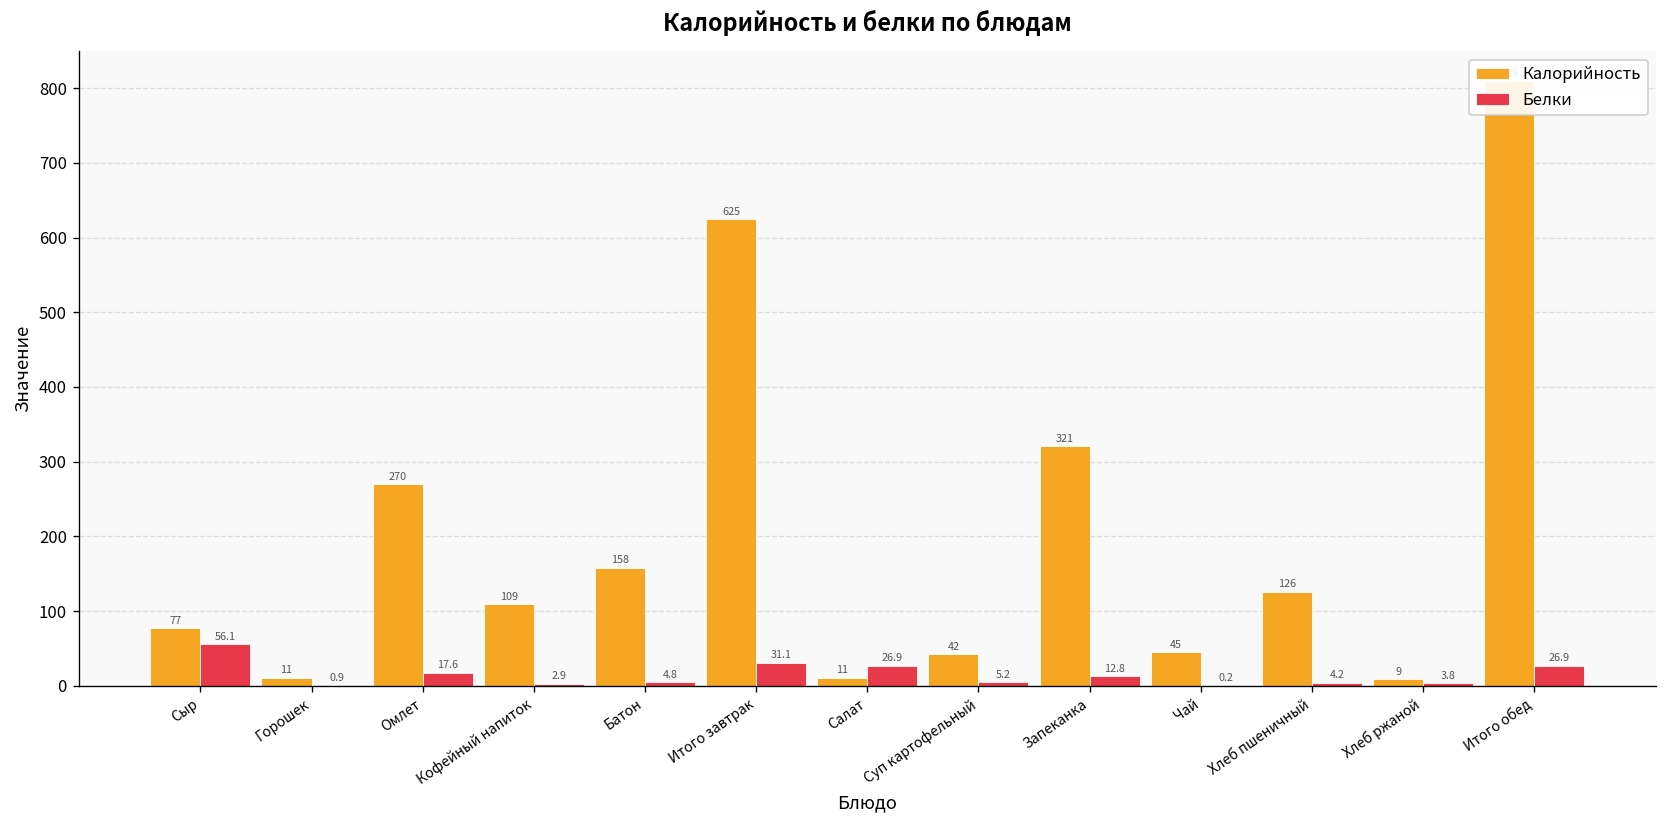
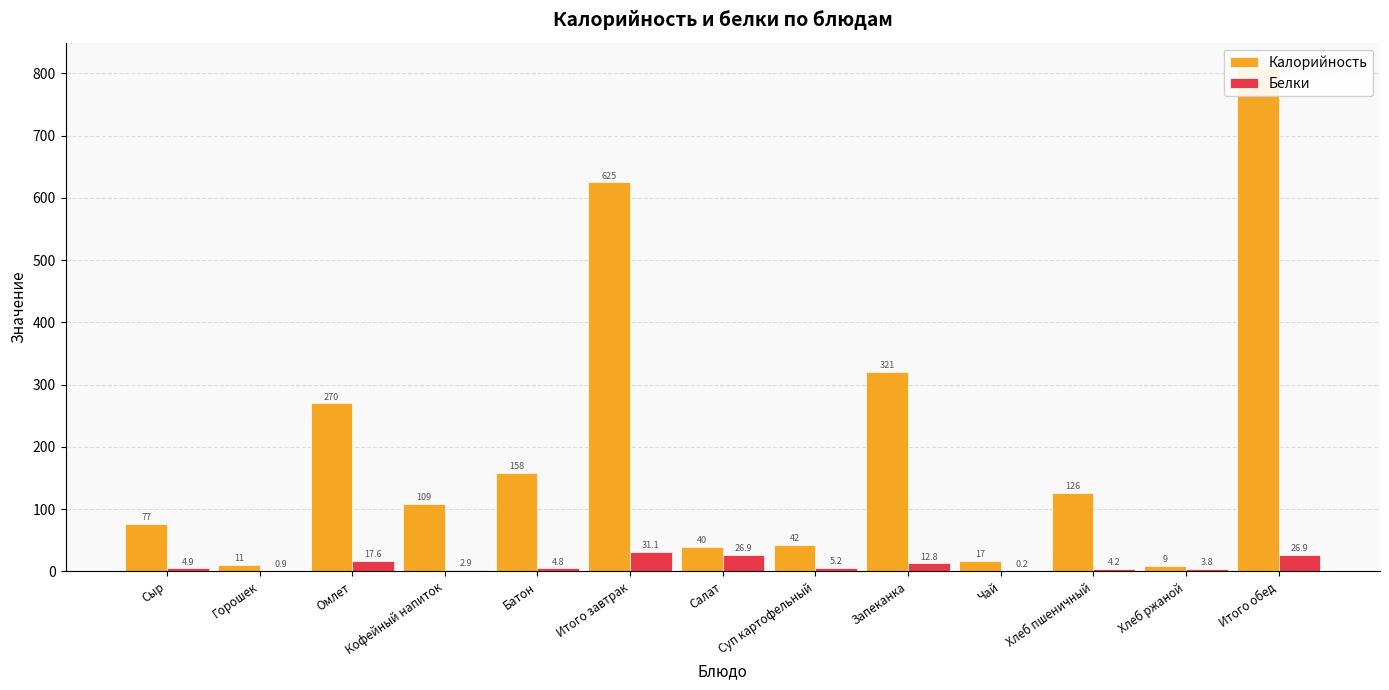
  {
    "Калорийность": {
      "Сыр": 77,
      "Горошек": 11,
      "Омлет": 270,
      "Кофейный напиток": 109,
      "Батон": 158,
      "Итого завтрак": 625,
-     "Салат": 11,
+     "Салат": 40,
      "Суп картофельный": 42,
      "Запеканка": 321,
-     "Чай": 45,
+     "Чай": 17,
      "Хлеб пшеничный": 126,
      "Хлеб ржаной": 9
    },
    "Белки": {
-     "Сыр": 56.1,
+     "Сыр": 4.9,
      "Горошек": 0.9,
      "Омлет": 17.6,
      "Кофейный напиток": 2.9,
      "Батон": 4.8,
      "Итого завтрак": 31.1,
      "Салат": 26.9,
      "Суп картофельный": 5.2,
      "Запеканка": 12.8,
      "Чай": 0.2,
      "Хлеб пшеничный": 4.2,
      "Хлеб ржаной": 3.8,
      "Итого обед": 26.9
    }
  }
